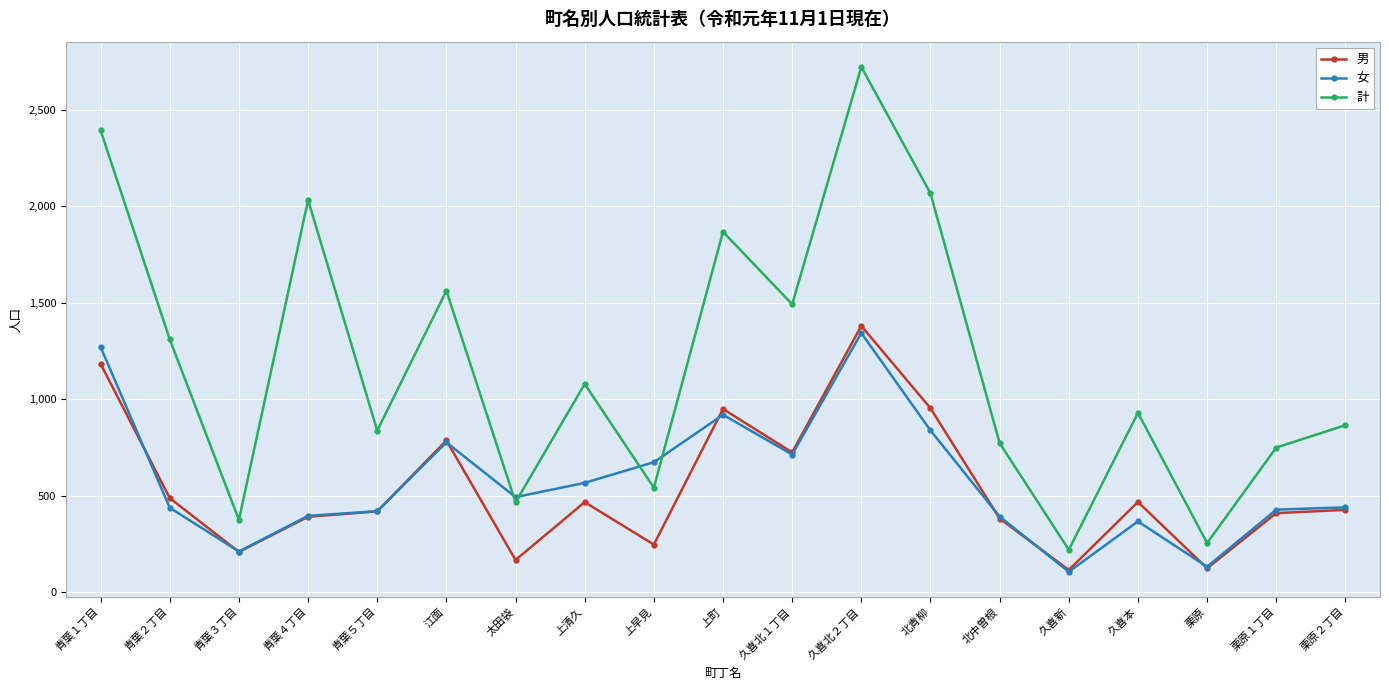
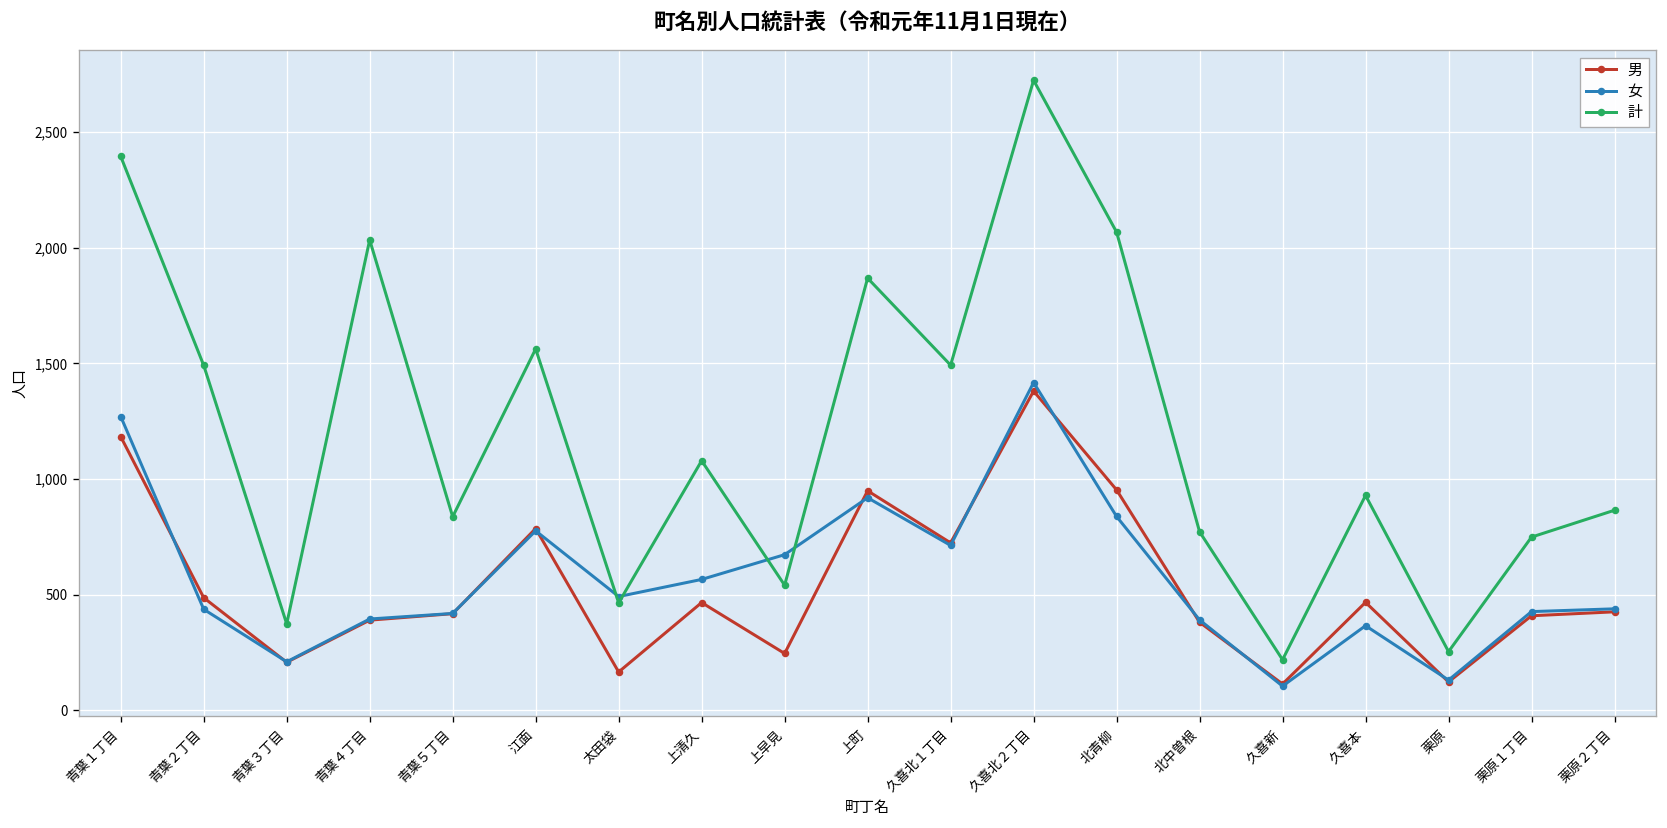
  {
    "男": {
      "青葉１丁目": "1,180",
      "青葉２丁目": "490",
      "太田袋": "170",
      "上清久": "470",
      "上早見": "250",
      "上町": "950",
      "久喜北２丁目": "1,380",
      "北青柳": "950",
      "久喜本": "470",
      "栗原１丁目": "410",
      "栗原２丁目": "430"
    },
    "女": {
      "青葉１丁目": "1,270",
      "青葉２丁目": "440",
      "太田袋": "490",
      "上清久": "570",
      "上早見": "670",
      "上町": "920",
-     "久喜北２丁目": "1,340",
+     "久喜北２丁目": "1,420",
      "北青柳": "840",
      "久喜本": "370",
      "栗原１丁目": "430",
      "栗原２丁目": "440"
    },
    "計": {
      "青葉１丁目": "2,390",
-     "青葉２丁目": "1,310",
+     "青葉２丁目": "1,490",
      "青葉３丁目": "370",
      "青葉４丁目": "2,030",
      "青葉５丁目": "840",
      "江面": "1,560",
      "太田袋": "470",
      "上清久": "1,080",
      "上早見": "540",
      "上町": "1,870",
      "久喜北１丁目": "1,490",
      "久喜北２丁目": "2,720",
      "北青柳": "2,070",
      "北中曽根": "770",
      "久喜新": "220",
      "久喜本": "930",
      "栗原": "250",
      "栗原１丁目": "750",
      "栗原２丁目": "870"
    }
  }
